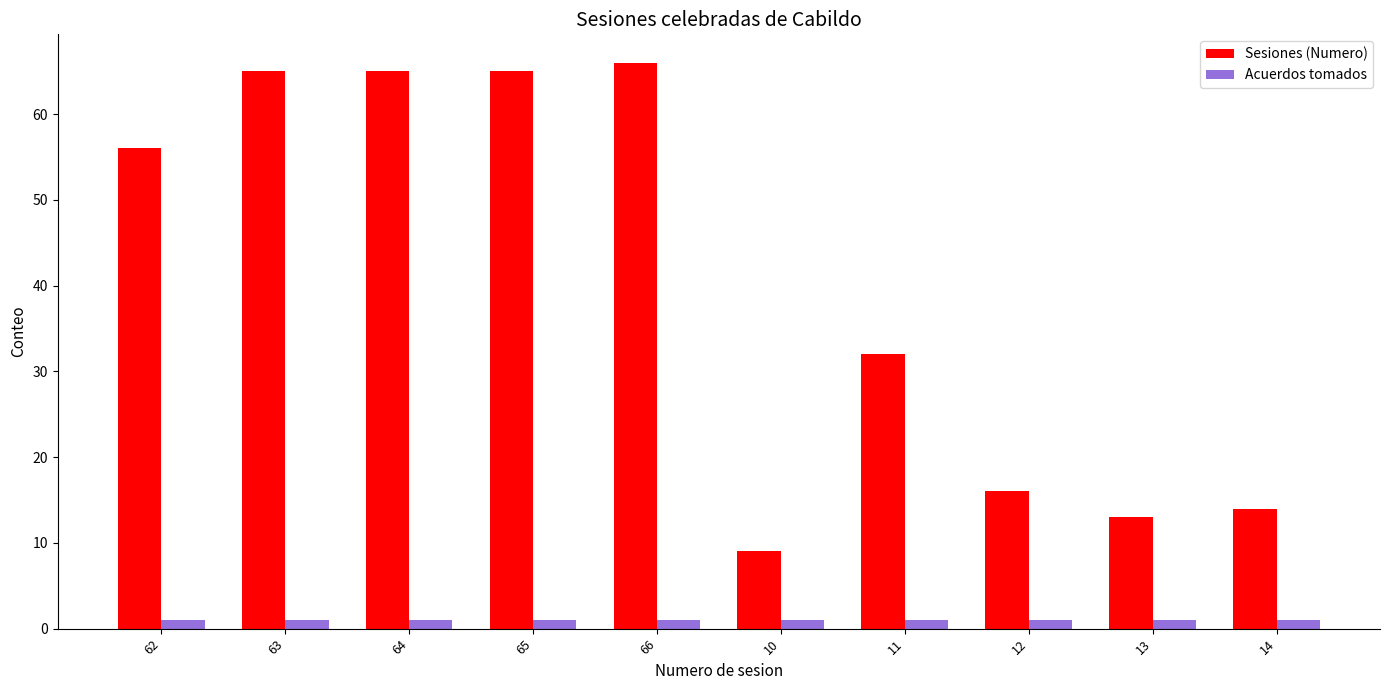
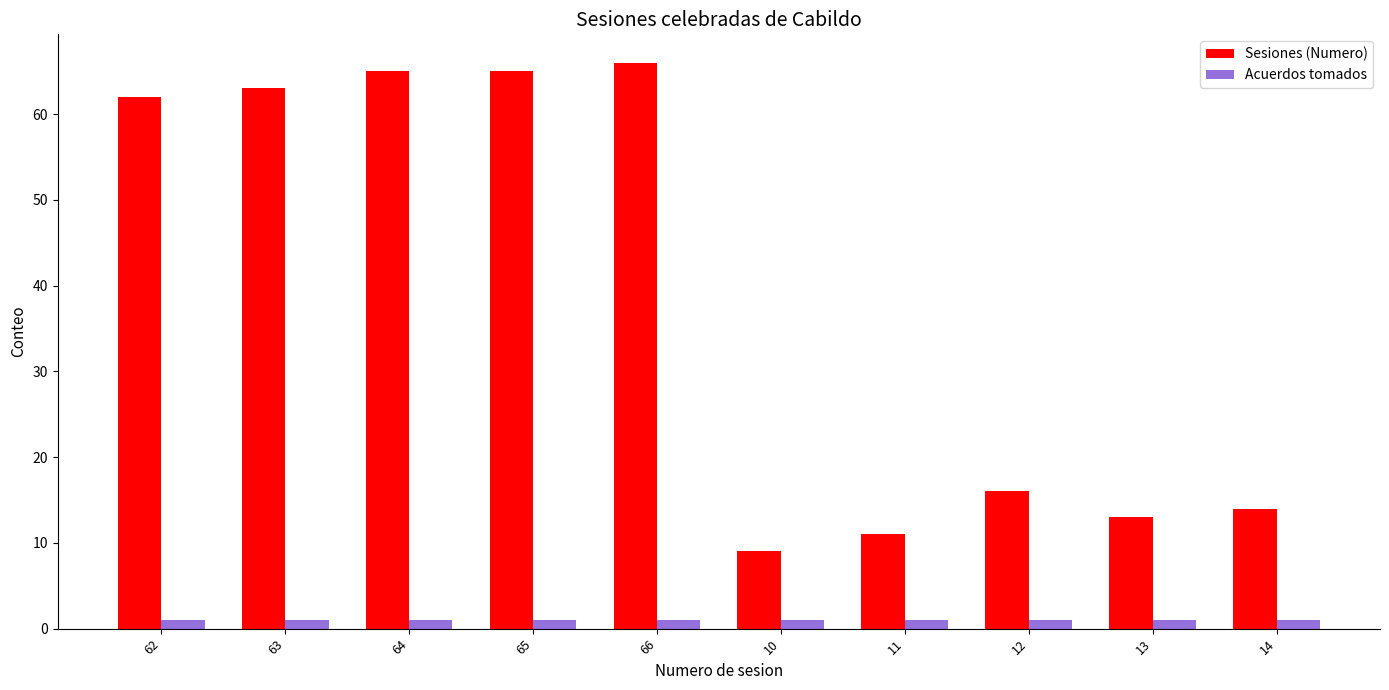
  {
    "Sesiones (Numero)": {
-     "62": 56,
-     "63": 65,
+     "62": 62,
+     "63": 63,
      "64": 65,
      "65": 65,
      "66": 66,
      "10": 9,
-     "11": 32,
+     "11": 11,
      "12": 16,
      "13": 13,
      "14": 14
    },
    "Acuerdos tomados": {
      "62": 1,
      "63": 1,
      "64": 1,
      "65": 1,
      "66": 1,
      "10": 1,
      "11": 1,
      "12": 1,
      "13": 1,
      "14": 1
    }
  }
